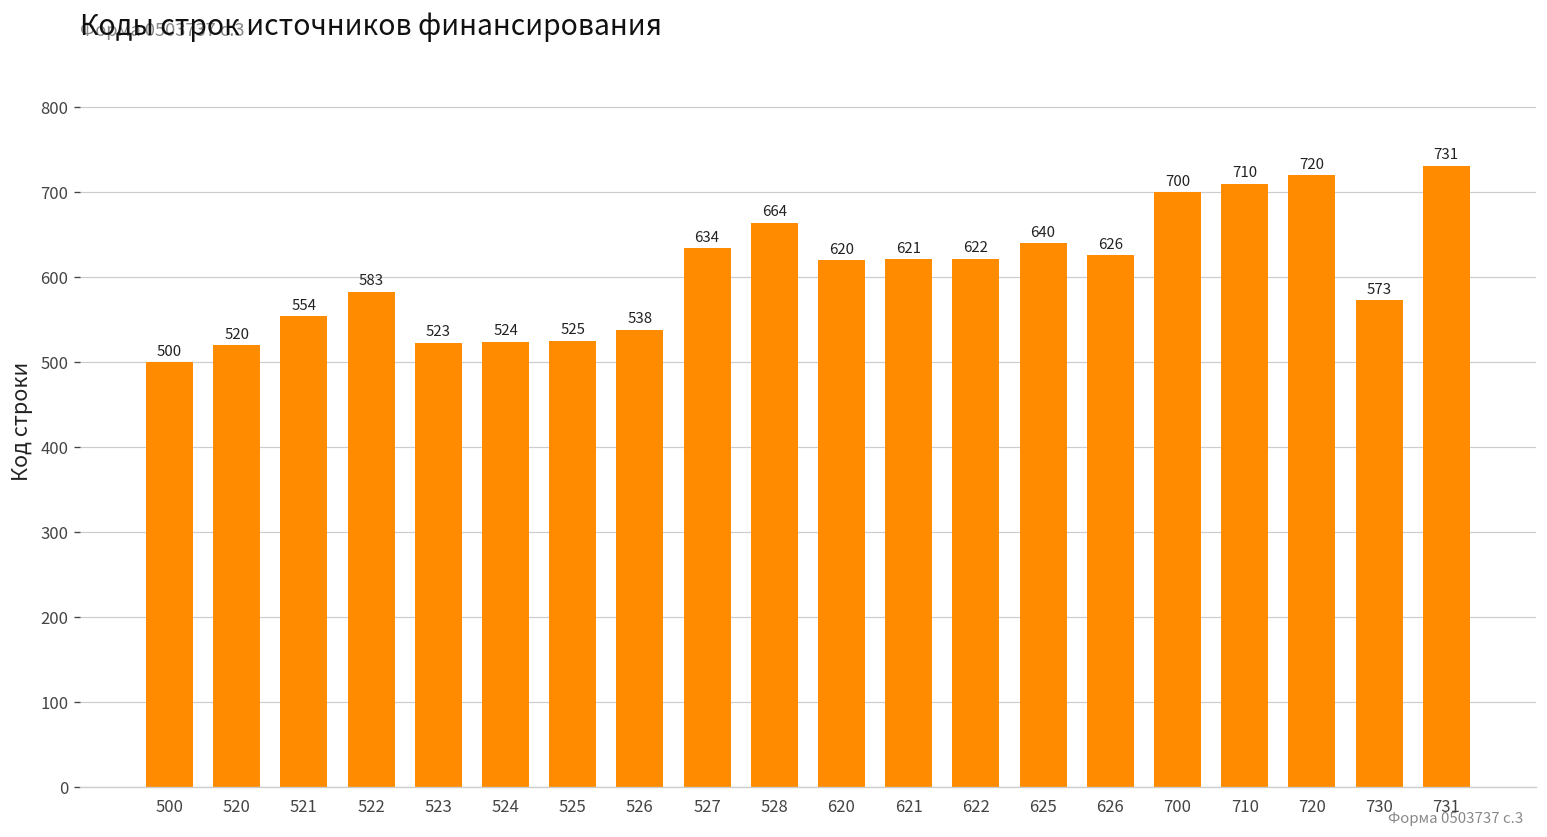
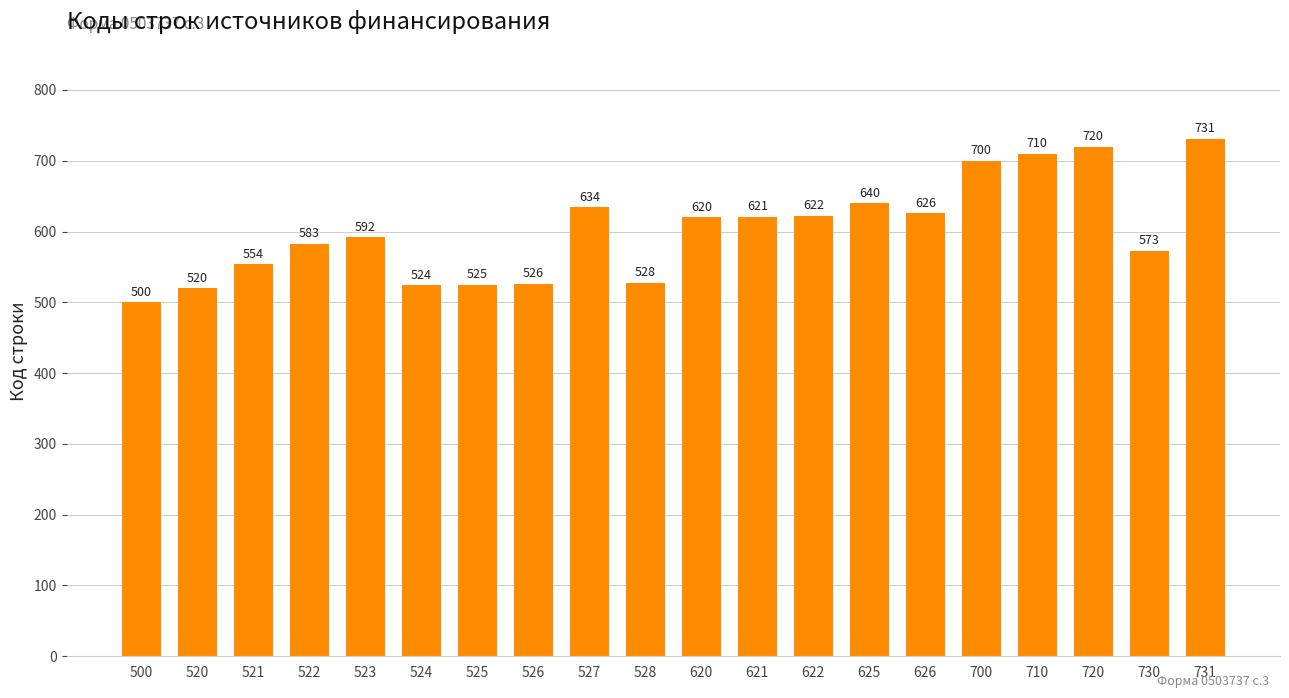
  {
    "500": 500,
    "520": 520,
    "521": 554,
    "522": 583,
-   "523": 523,
+   "523": 592,
    "524": 524,
    "525": 525,
-   "526": 538,
+   "526": 526,
    "527": 634,
-   "528": 664,
+   "528": 528,
    "620": 620,
    "621": 621,
    "622": 622,
    "625": 640,
    "626": 626,
    "700": 700,
    "710": 710,
    "720": 720,
    "730": 573,
    "731": 731
  }
